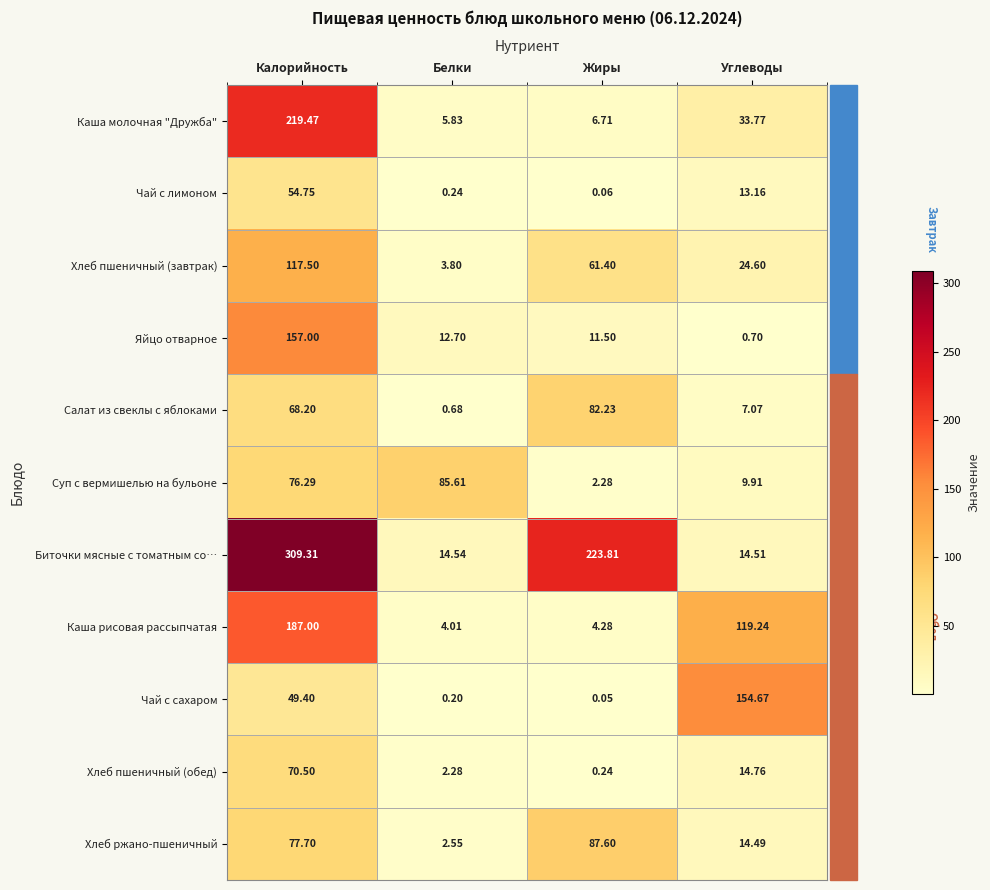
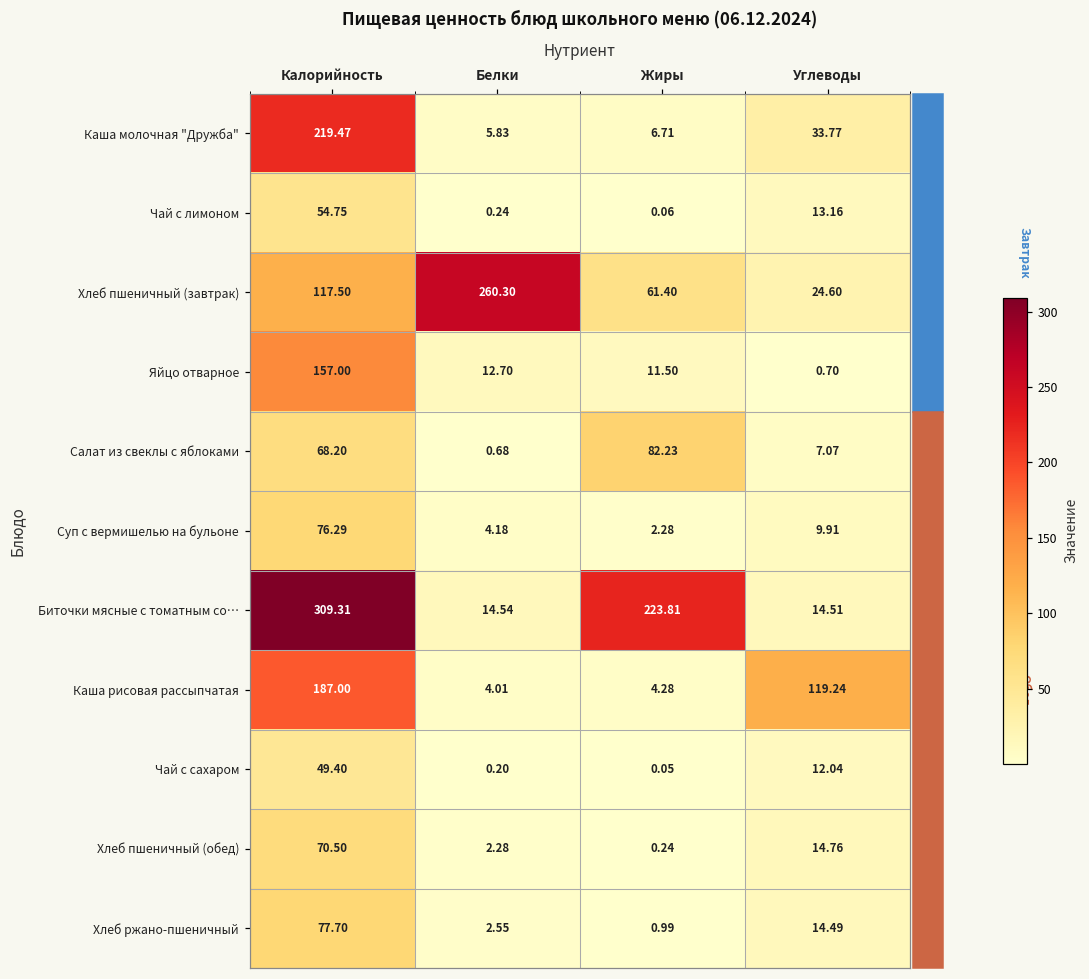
  {
    "Каша молочная \"Дружба\"": {
      "Калорийность": 219.47,
      "Белки": 5.83,
      "Жиры": 6.71,
      "Углеводы": 33.77
    },
    "Чай с лимоном": {
      "Калорийность": 54.75,
      "Белки": 0.24,
      "Жиры": 0.06,
      "Углеводы": 13.16
    },
    "Хлеб пшеничный (завтрак)": {
      "Калорийность": 117.50,
-     "Белки": 3.80,
+     "Белки": 260.30,
      "Жиры": 61.40,
      "Углеводы": 24.60
    },
    "Яйцо отварное": {
      "Калорийность": 157.00,
      "Белки": 12.70,
      "Жиры": 11.50,
      "Углеводы": 0.70
    },
    "Салат из свеклы с яблоками": {
      "Калорийность": 68.20,
      "Белки": 0.68,
      "Жиры": 82.23,
      "Углеводы": 7.07
    },
    "Суп с вермишелью на бульоне": {
      "Калорийность": 76.29,
-     "Белки": 85.61,
+     "Белки": 4.18,
      "Жиры": 2.28,
      "Углеводы": 9.91
    },
    "Биточки мясные с томатным со…": {
      "Калорийность": 309.31,
      "Белки": 14.54,
      "Жиры": 223.81,
      "Углеводы": 14.51
    },
    "Каша рисовая рассыпчатая": {
      "Калорийность": 187.00,
      "Белки": 4.01,
      "Жиры": 4.28,
      "Углеводы": 119.24
    },
    "Чай с сахаром": {
      "Калорийность": 49.40,
      "Белки": 0.20,
      "Жиры": 0.05,
-     "Углеводы": 154.67
+     "Углеводы": 12.04
    },
    "Хлеб пшеничный (обед)": {
      "Калорийность": 70.50,
      "Белки": 2.28,
      "Жиры": 0.24,
      "Углеводы": 14.76
    },
    "Хлеб ржано-пшеничный": {
      "Калорийность": 77.70,
      "Белки": 2.55,
-     "Жиры": 87.60,
+     "Жиры": 0.99,
      "Углеводы": 14.49
    }
  }
